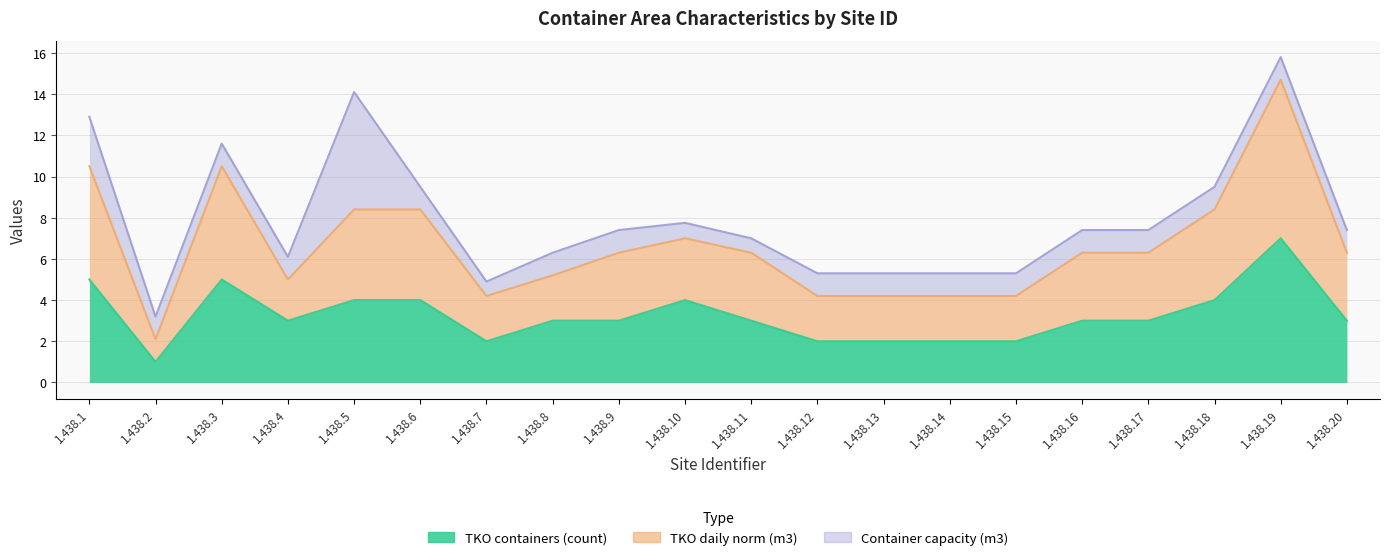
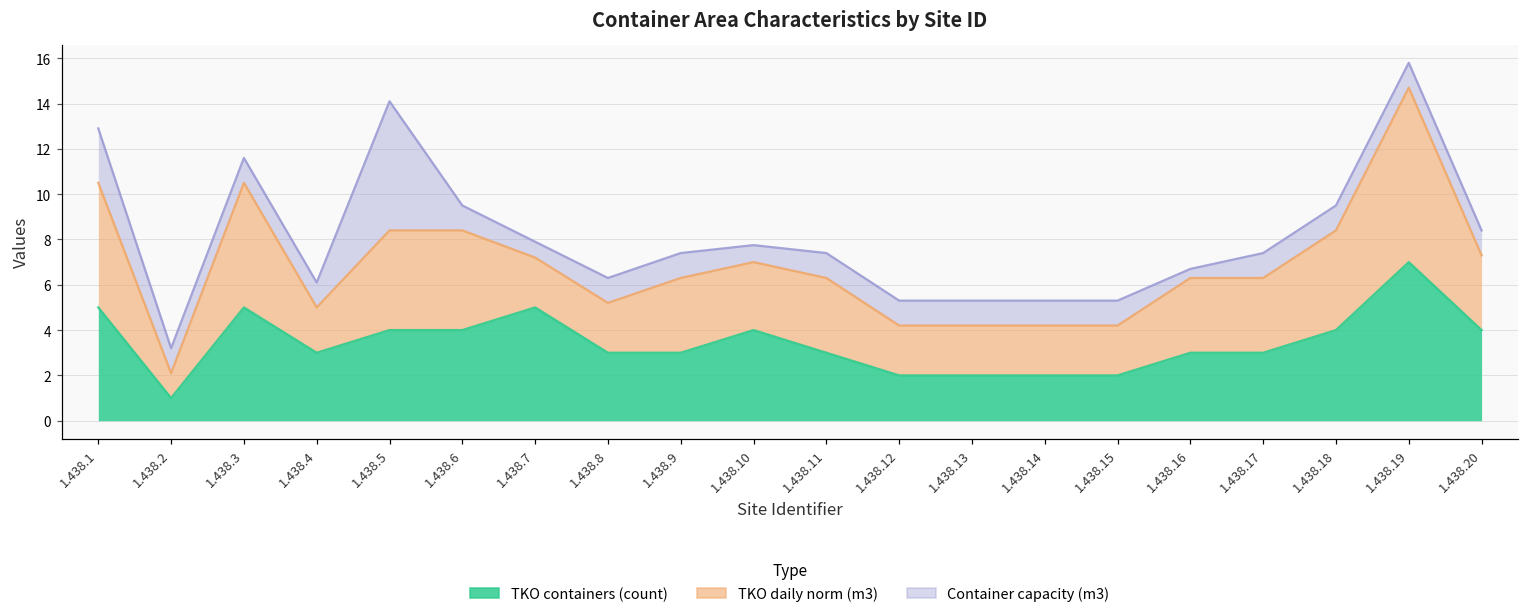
  {
    "TKO containers (count)": {
      "1.438.1": 5,
      "1.438.2": 1,
      "1.438.3": 5,
      "1.438.4": 3,
      "1.438.5": 4,
      "1.438.6": 4,
-     "1.438.7": 2,
+     "1.438.7": 5,
      "1.438.8": 3,
      "1.438.9": 3,
      "1.438.10": 4,
      "1.438.11": 3,
      "1.438.12": 2,
      "1.438.13": 2,
      "1.438.14": 2,
      "1.438.15": 2,
      "1.438.16": 3,
      "1.438.17": 3,
      "1.438.18": 4,
      "1.438.19": 7,
-     "1.438.20": 3
+     "1.438.20": 4
    },
    "TKO daily norm (m3)": {
      "1.438.1": 5.5,
      "1.438.2": 1.1,
      "1.438.3": 5.5,
      "1.438.4": 2.0,
      "1.438.5": 4.4,
      "1.438.6": 4.4,
      "1.438.7": 2.2,
      "1.438.8": 2.2,
      "1.438.9": 3.3,
      "1.438.10": 3.0,
      "1.438.11": 3.3,
      "1.438.12": 2.2,
      "1.438.13": 2.2,
      "1.438.14": 2.2,
      "1.438.15": 2.2,
      "1.438.16": 3.3,
      "1.438.17": 3.3,
      "1.438.18": 4.4,
      "1.438.19": 7.7,
      "1.438.20": 3.3
    },
    "Container capacity (m3)": {
      "1.438.1": 2.4,
      "1.438.2": 1.1,
      "1.438.3": 1.1,
      "1.438.4": 1.1,
      "1.438.5": 5.7,
      "1.438.6": 1.1,
      "1.438.7": 0.7,
      "1.438.8": 1.1,
      "1.438.9": 1.1,
      "1.438.10": 0.8,
-     "1.438.11": 0.7,
+     "1.438.11": 1.1,
      "1.438.12": 1.1,
      "1.438.13": 1.1,
      "1.438.14": 1.1,
      "1.438.15": 1.1,
-     "1.438.16": 1.1,
+     "1.438.16": 0.4,
      "1.438.17": 1.1,
      "1.438.18": 1.1,
      "1.438.19": 1.1,
      "1.438.20": 1.1
    }
  }
